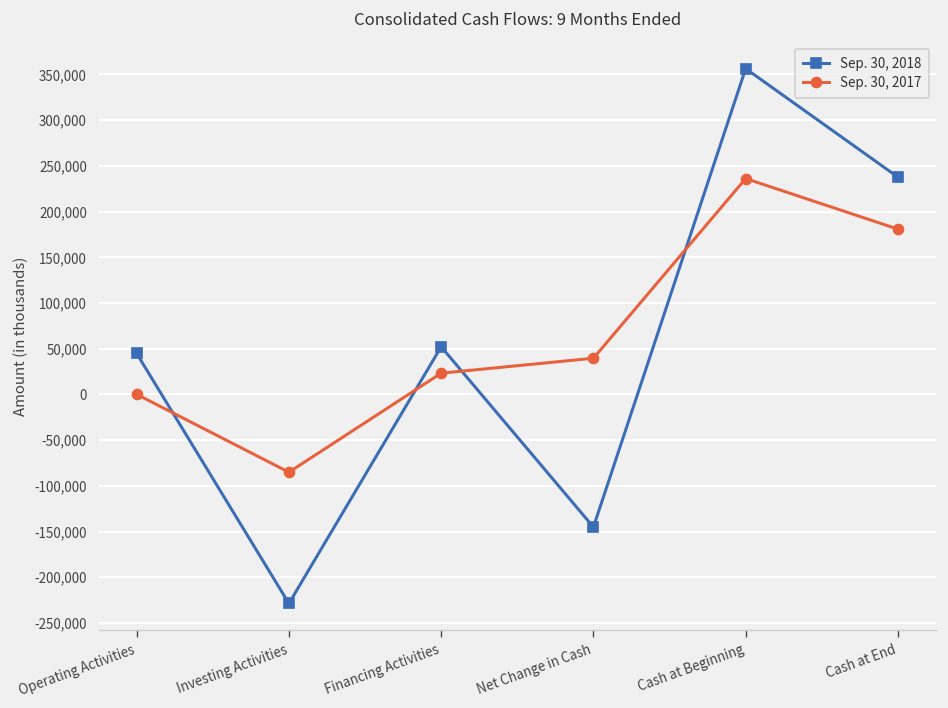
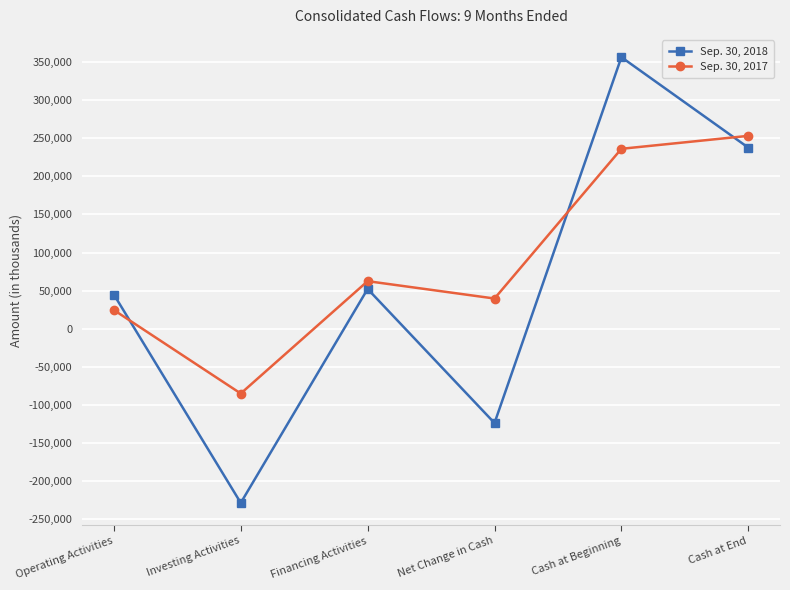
  {
    "Sep. 30, 2018": {
      "Operating Activities": "40,000",
      "Investing Activities": "-230,000",
      "Financing Activities": "50,000",
-     "Net Change in Cash": "-150,000",
+     "Net Change in Cash": "-120,000",
      "Cash at Beginning": "360,000",
      "Cash at End": "240,000"
    },
    "Sep. 30, 2017": {
-     "Operating Activities": "0",
+     "Operating Activities": "20,000",
      "Investing Activities": "-90,000",
-     "Financing Activities": "20,000",
+     "Financing Activities": "60,000",
      "Net Change in Cash": "40,000",
      "Cash at Beginning": "240,000",
-     "Cash at End": "180,000"
+     "Cash at End": "250,000"
    }
  }
